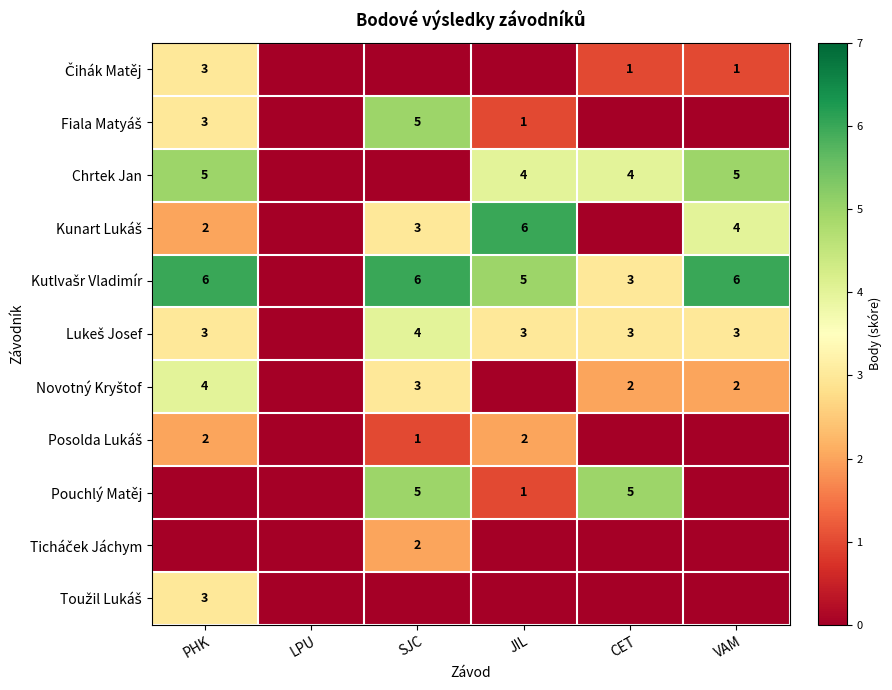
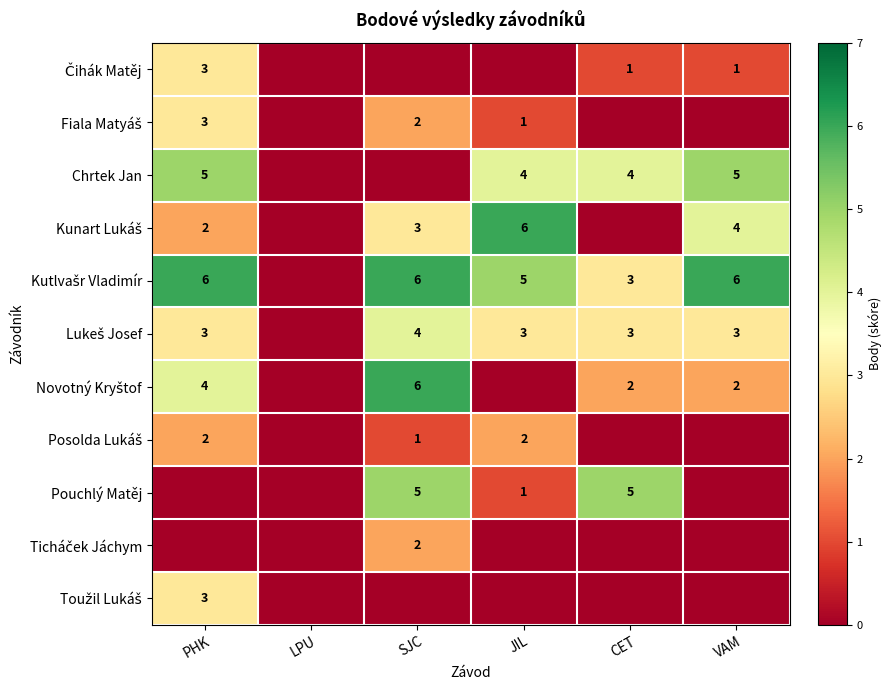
  {
    "Čihák Matěj": {
      "PHK": 3,
      "CET": 1,
      "VAM": 1
    },
    "Fiala Matyáš": {
      "PHK": 3,
-     "SJC": 5,
+     "SJC": 2,
      "JIL": 1
    },
    "Chrtek Jan": {
      "PHK": 5,
      "JIL": 4,
      "CET": 4,
      "VAM": 5
    },
    "Kunart Lukáš": {
      "PHK": 2,
      "SJC": 3,
      "JIL": 6,
      "VAM": 4
    },
    "Kutlvašr Vladimír": {
      "PHK": 6,
      "SJC": 6,
      "JIL": 5,
      "CET": 3,
      "VAM": 6
    },
    "Lukeš Josef": {
      "PHK": 3,
      "SJC": 4,
      "JIL": 3,
      "CET": 3,
      "VAM": 3
    },
    "Novotný Kryštof": {
      "PHK": 4,
-     "SJC": 3,
+     "SJC": 6,
      "CET": 2,
      "VAM": 2
    },
    "Posolda Lukáš": {
      "PHK": 2,
      "SJC": 1,
      "JIL": 2
    },
    "Pouchlý Matěj": {
      "SJC": 5,
      "JIL": 1,
      "CET": 5
    },
    "Ticháček Jáchym": {
      "SJC": 2
    },
    "Toužil Lukáš": {
      "PHK": 3
    }
  }
